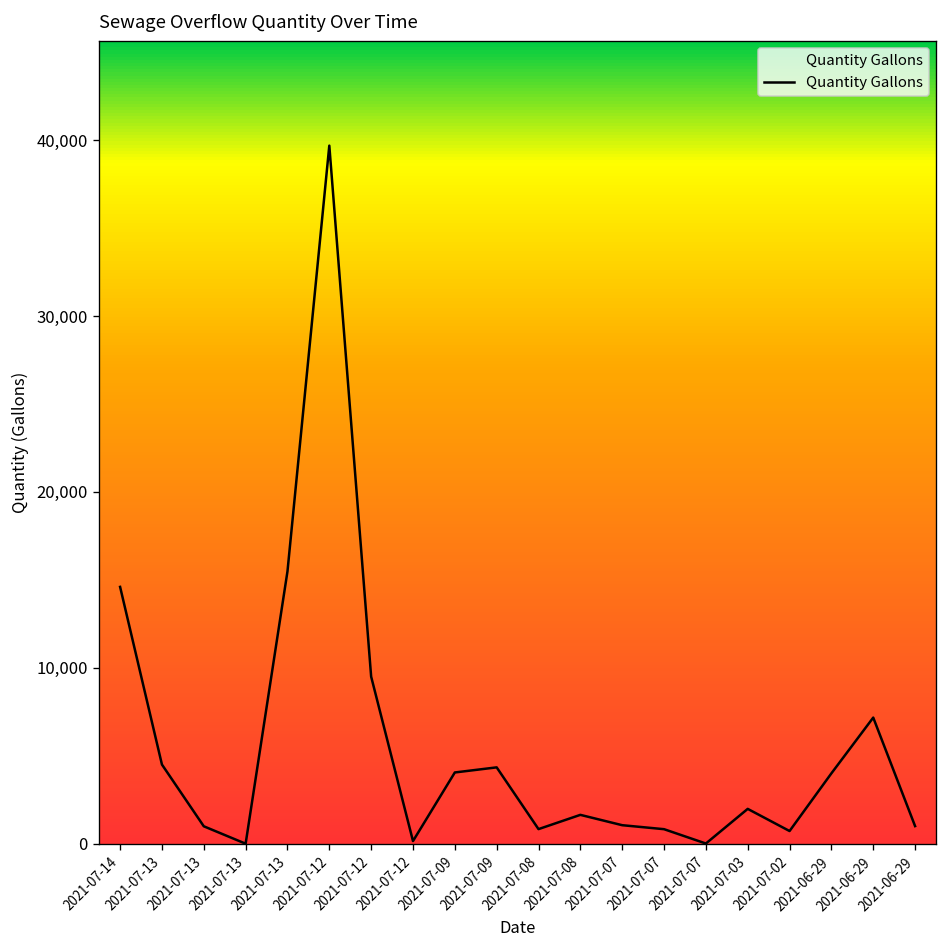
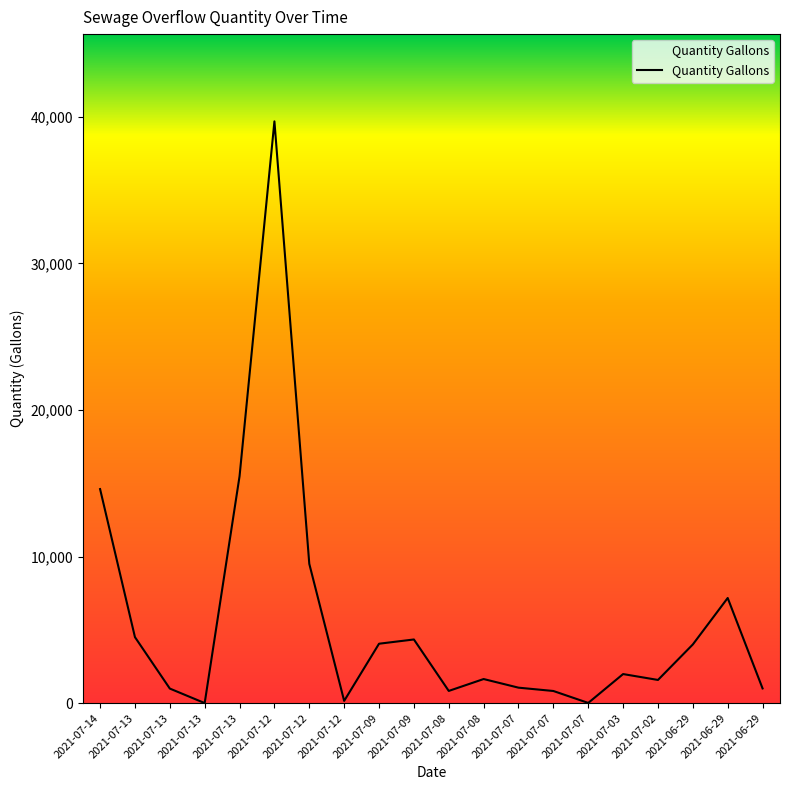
  {
    "2021-07-14": "14,600",
    "2021-07-03": "2,000",
-   "2021-07-02": "700"
+   "2021-07-02": "1,600"
  }
